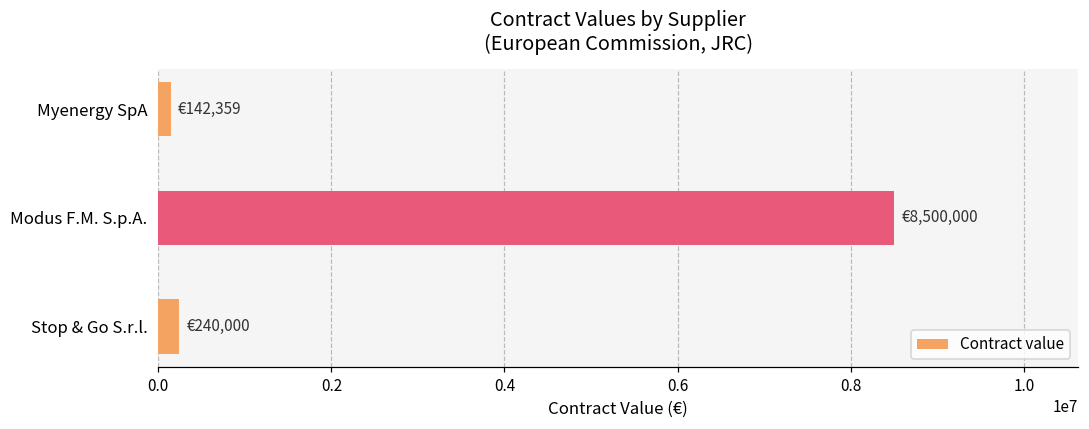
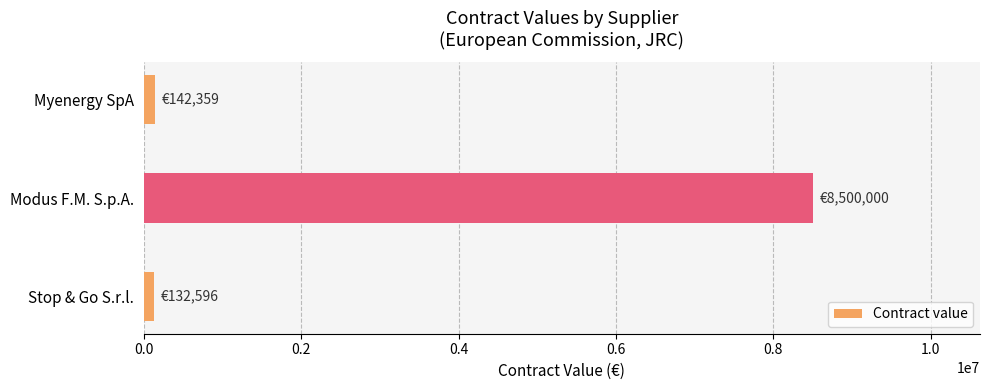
  {
    "Myenergy SpA": "€142,359",
    "Modus F.M. S.p.A.": "€8,500,000",
-   "Stop & Go S.r.l.": "€240,000"
+   "Stop & Go S.r.l.": "€132,596"
  }
